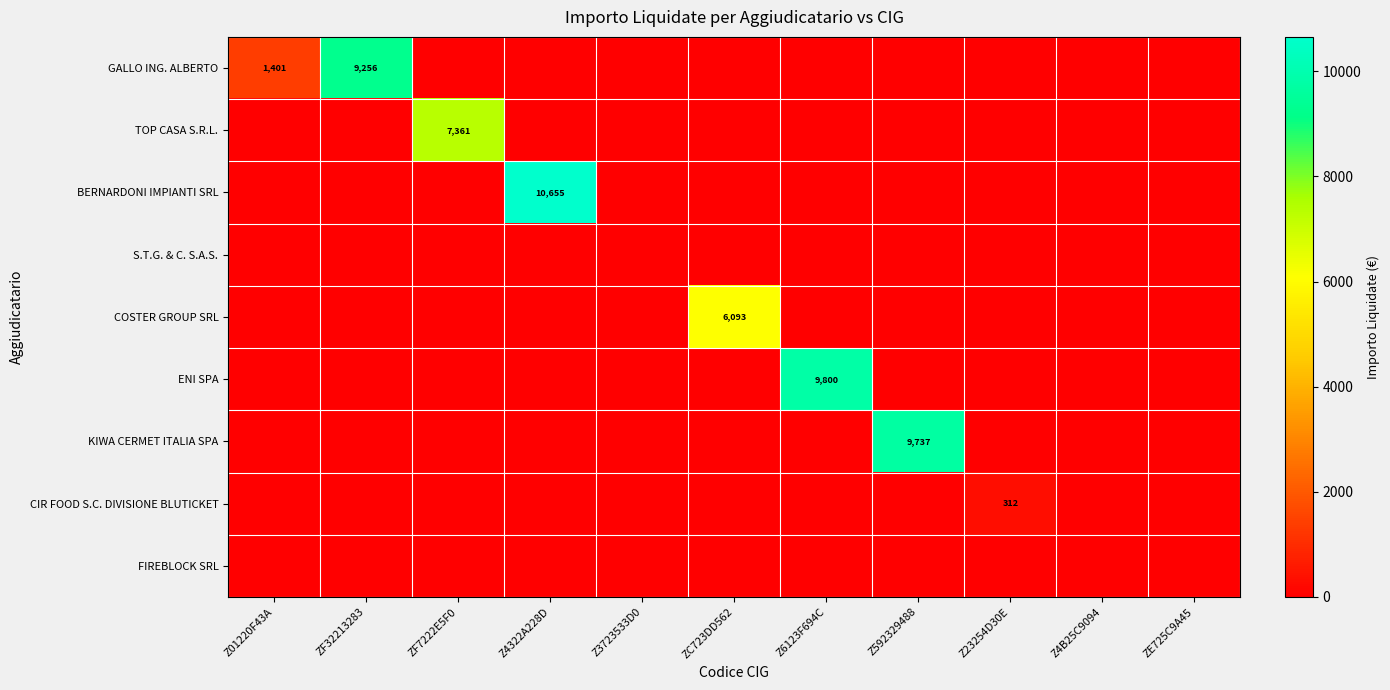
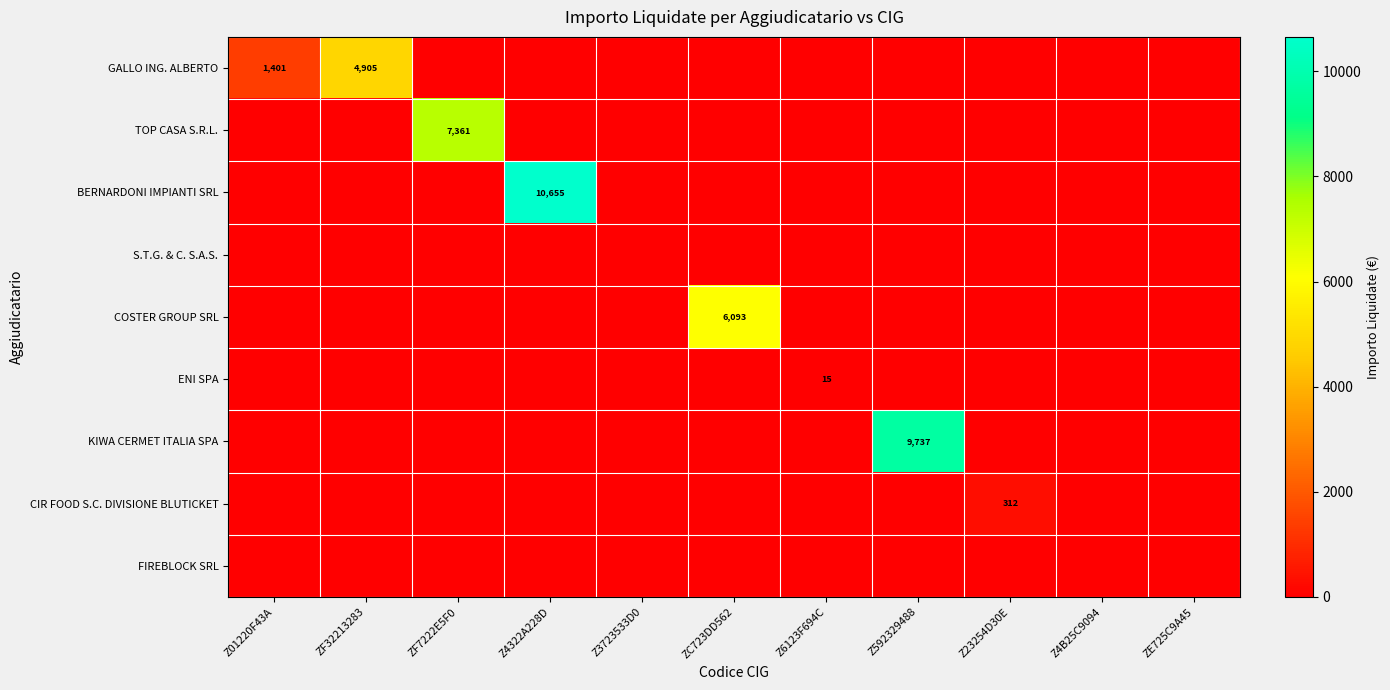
  {
    "GALLO ING. ALBERTO": {
      "Z01220F43A": "1,401",
-     "ZF32213283": "9,256"
+     "ZF32213283": "4,905"
    },
    "TOP CASA S.R.L.": {
      "ZF7222E5F0": "7,361"
    },
    "BERNARDONI IMPIANTI SRL": {
      "Z4322A228D": "10,655"
    },
    "COSTER GROUP SRL": {
      "ZC723DD562": "6,093"
    },
    "ENI SPA": {
-     "Z6123F694C": "9,800"
+     "Z6123F694C": "15"
    },
    "KIWA CERMET ITALIA SPA": {
      "Z592329488": "9,737"
    },
    "CIR FOOD S.C. DIVISIONE BLUTICKET": {
      "Z23254D30E": "312"
    }
  }
